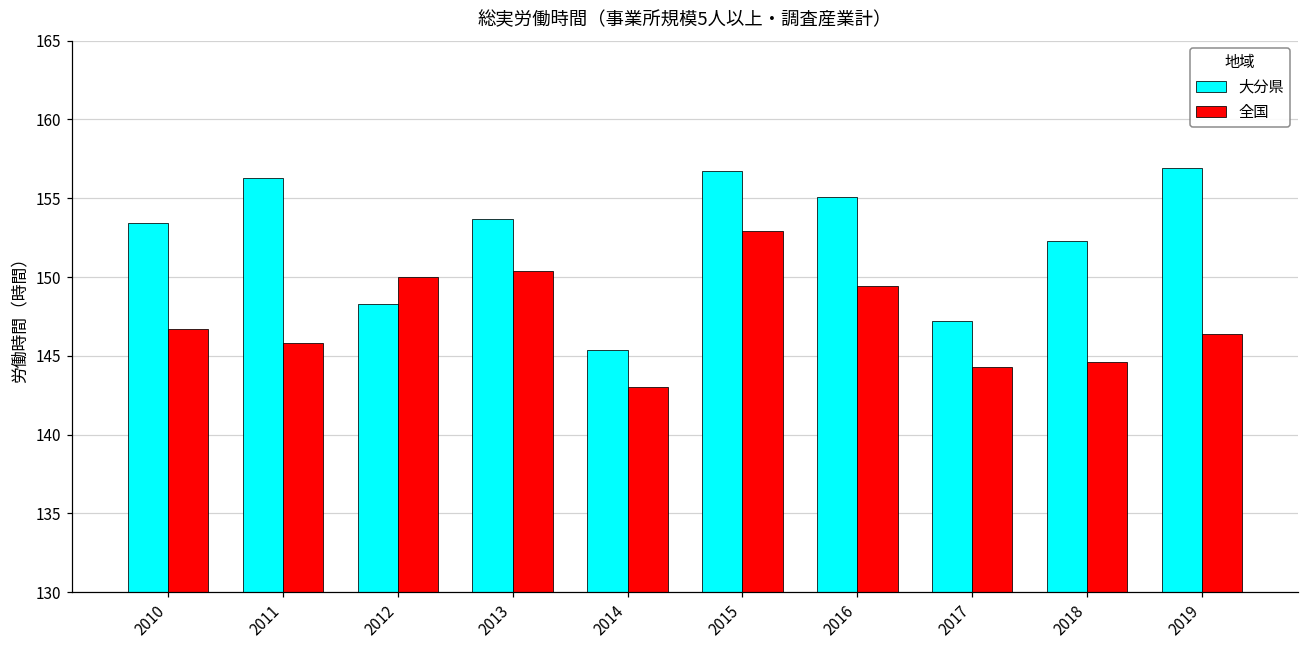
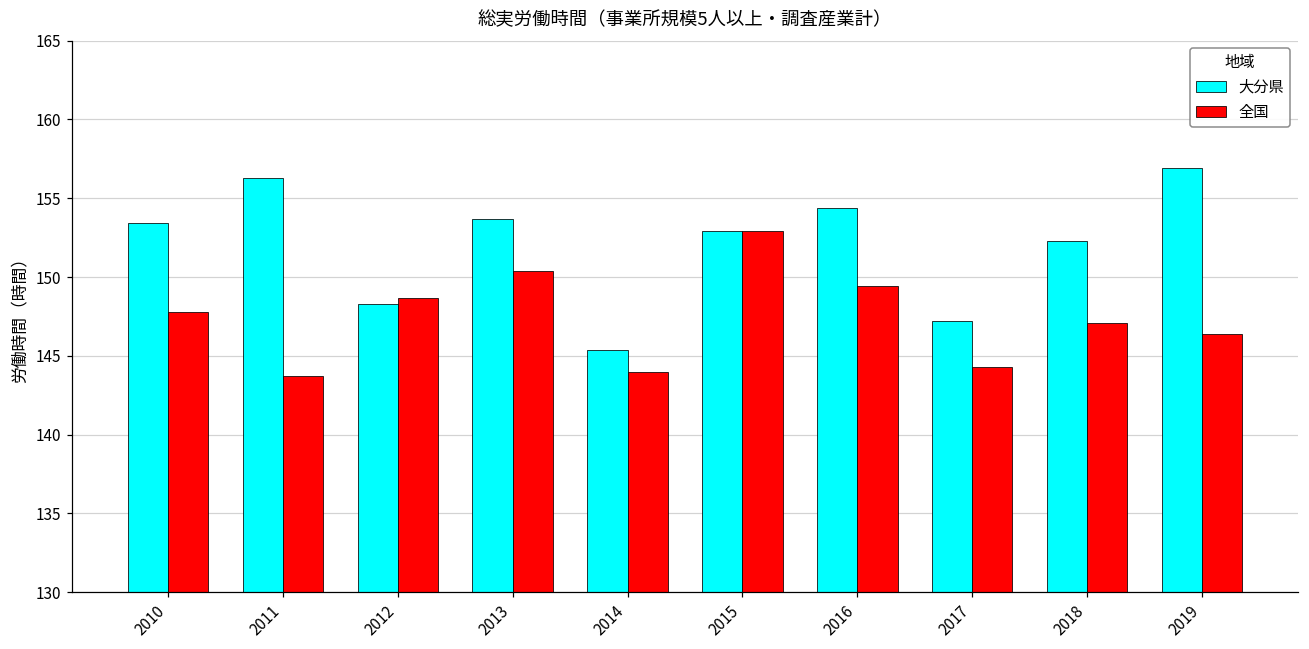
  {
    "大分県": {
      "2010": 153.4,
      "2011": 156.3,
      "2012": 148.3,
      "2013": 153.7,
      "2014": 145.4,
-     "2015": 156.7,
-     "2016": 155.1,
+     "2015": 152.9,
+     "2016": 154.4,
      "2017": 147.2,
      "2018": 152.3,
      "2019": 156.9
    },
    "全国": {
-     "2010": 146.7,
-     "2011": 145.8,
-     "2012": 150.0,
+     "2010": 147.8,
+     "2011": 143.7,
+     "2012": 148.7,
      "2013": 150.4,
-     "2014": 143,
+     "2014": 144,
      "2015": 152.9,
      "2016": 149.4,
      "2017": 144.3,
-     "2018": 144.6,
+     "2018": 147.1,
      "2019": 146.4
    }
  }
